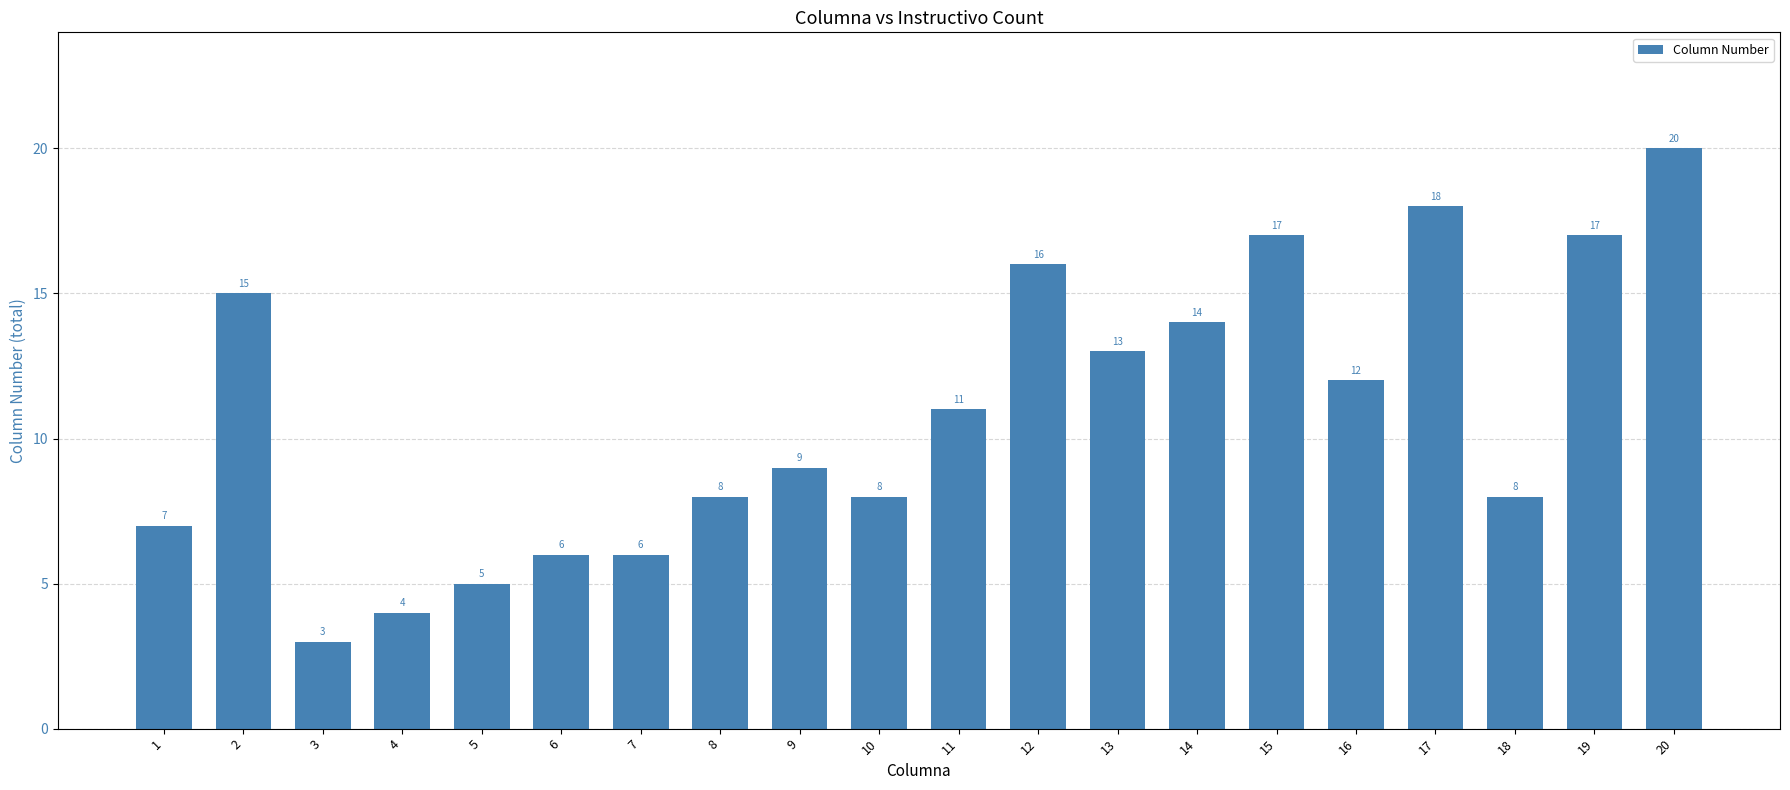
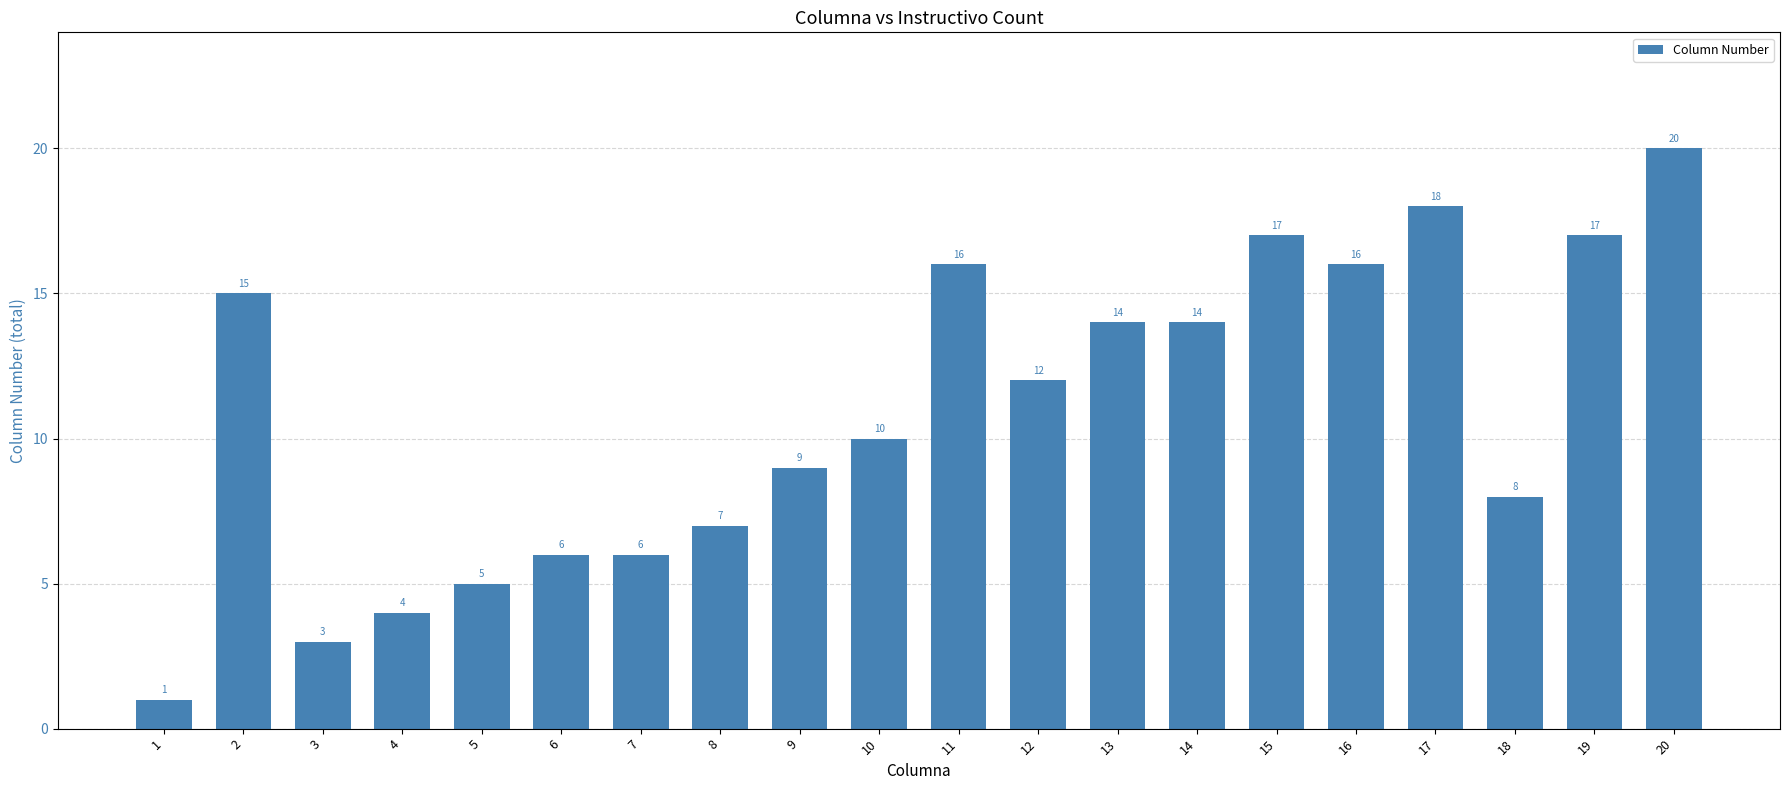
  {
-   "1": 7,
+   "1": 1,
    "2": 15,
    "3": 3,
    "4": 4,
    "5": 5,
    "6": 6,
    "7": 6,
-   "8": 8,
+   "8": 7,
    "9": 9,
-   "10": 8,
-   "11": 11,
-   "12": 16,
-   "13": 13,
+   "10": 10,
+   "11": 16,
+   "12": 12,
+   "13": 14,
    "14": 14,
    "15": 17,
-   "16": 12,
+   "16": 16,
    "17": 18,
    "18": 8,
    "19": 17,
    "20": 20
  }
